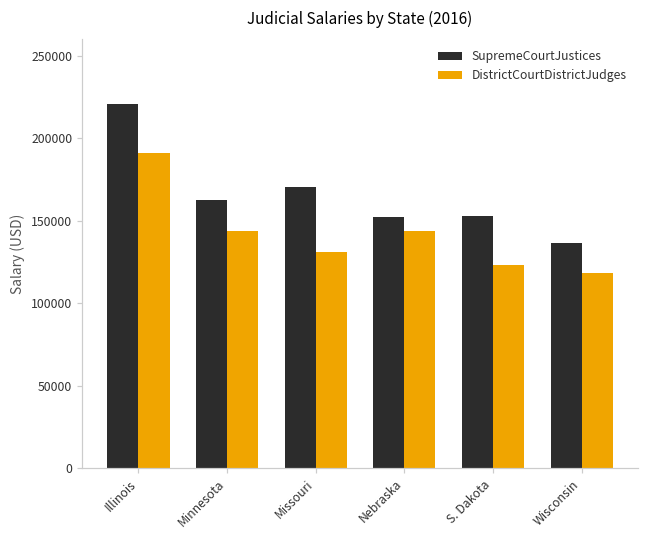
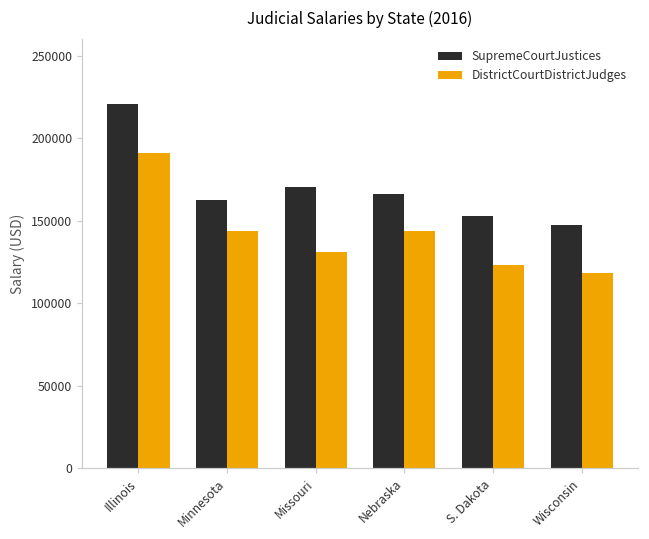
  {
    "SupremeCourtJustices": {
      "Illinois": 221000,
      "Minnesota": 163000,
      "Missouri": 170000,
-     "Nebraska": 152000,
+     "Nebraska": 166000,
      "S. Dakota": 153000,
-     "Wisconsin": 137000
+     "Wisconsin": 147000
    },
    "DistrictCourtDistrictJudges": {
      "Illinois": 191000,
      "Minnesota": 144000,
      "Missouri": 131000,
      "Nebraska": 144000,
      "S. Dakota": 123000,
      "Wisconsin": 118000
    }
  }
